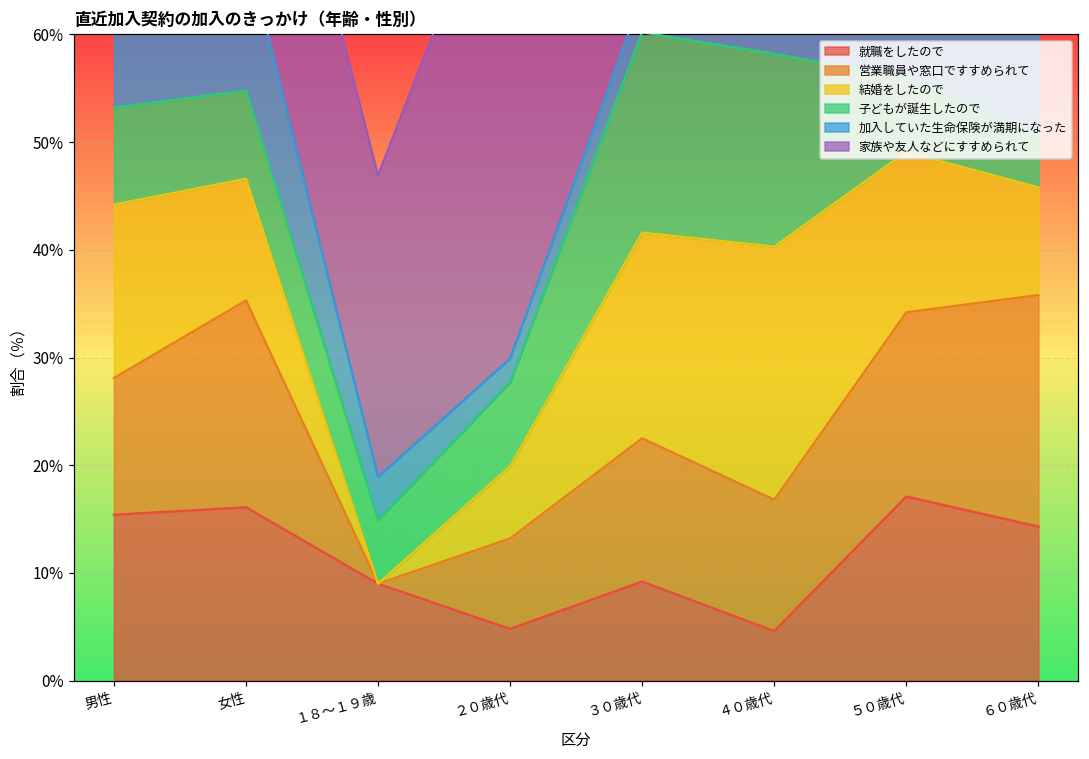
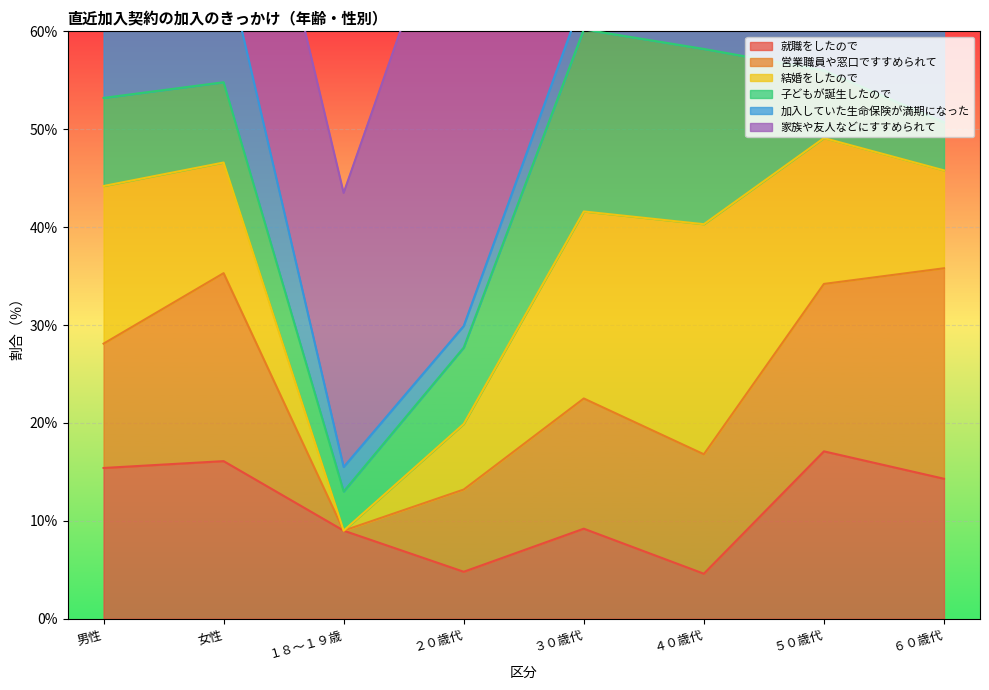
  {
    "結婚をしたので": {
      "男性": "16%",
      "女性": "11%",
      "２０歳代": "7%",
      "３０歳代": "19%",
      "４０歳代": "24%",
      "５０歳代": "15%",
      "６０歳代": "10%"
    },
    "子どもが誕生したので": {
      "男性": "9%",
      "女性": "8%",
-     "１８～１９歳": "6%",
+     "１８～１９歳": "4%",
      "２０歳代": "8%",
      "３０歳代": "19%",
      "４０歳代": "18%"
    },
    "加入していた生命保険が満期になった": {
-     "１８～１９歳": "4%",
+     "１８～１９歳": "3%",
      "２０歳代": "2%"
    },
    "家族や友人などにすすめられて": {
      "１８～１９歳": "28%"
    }
  }
